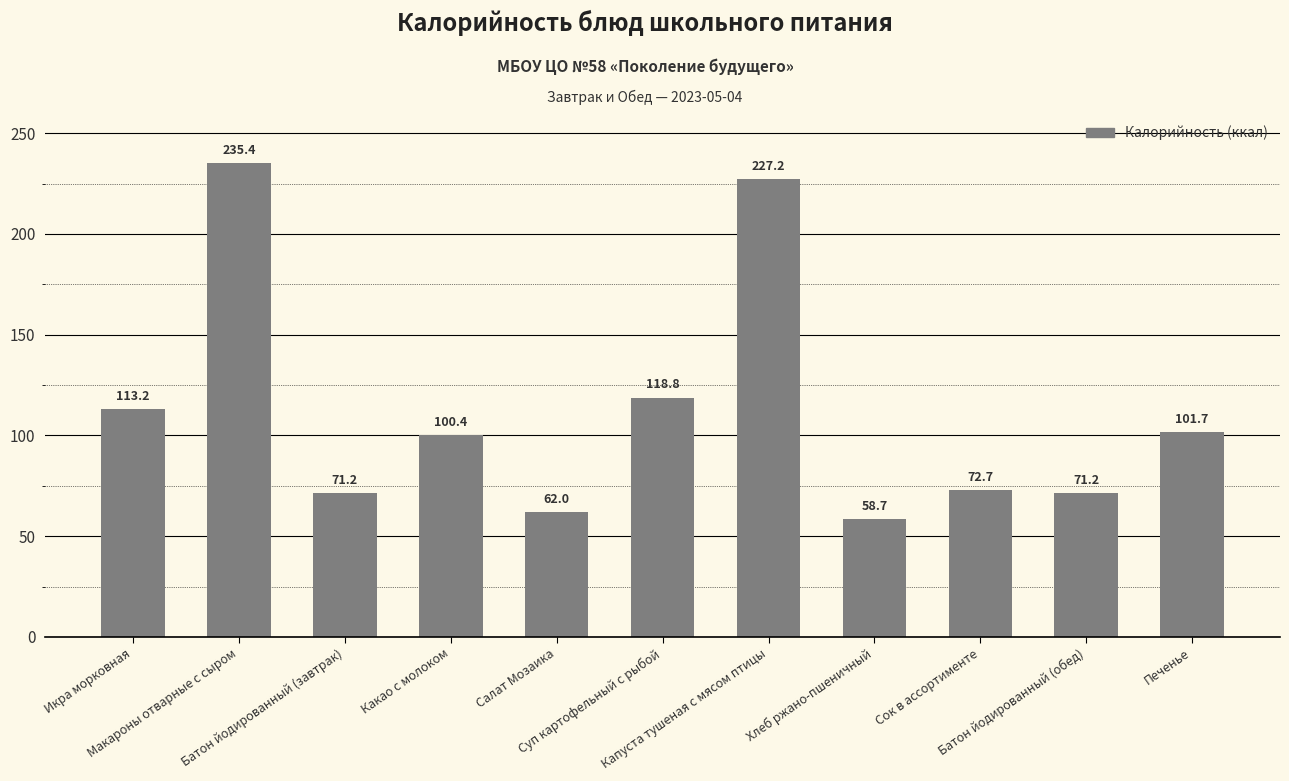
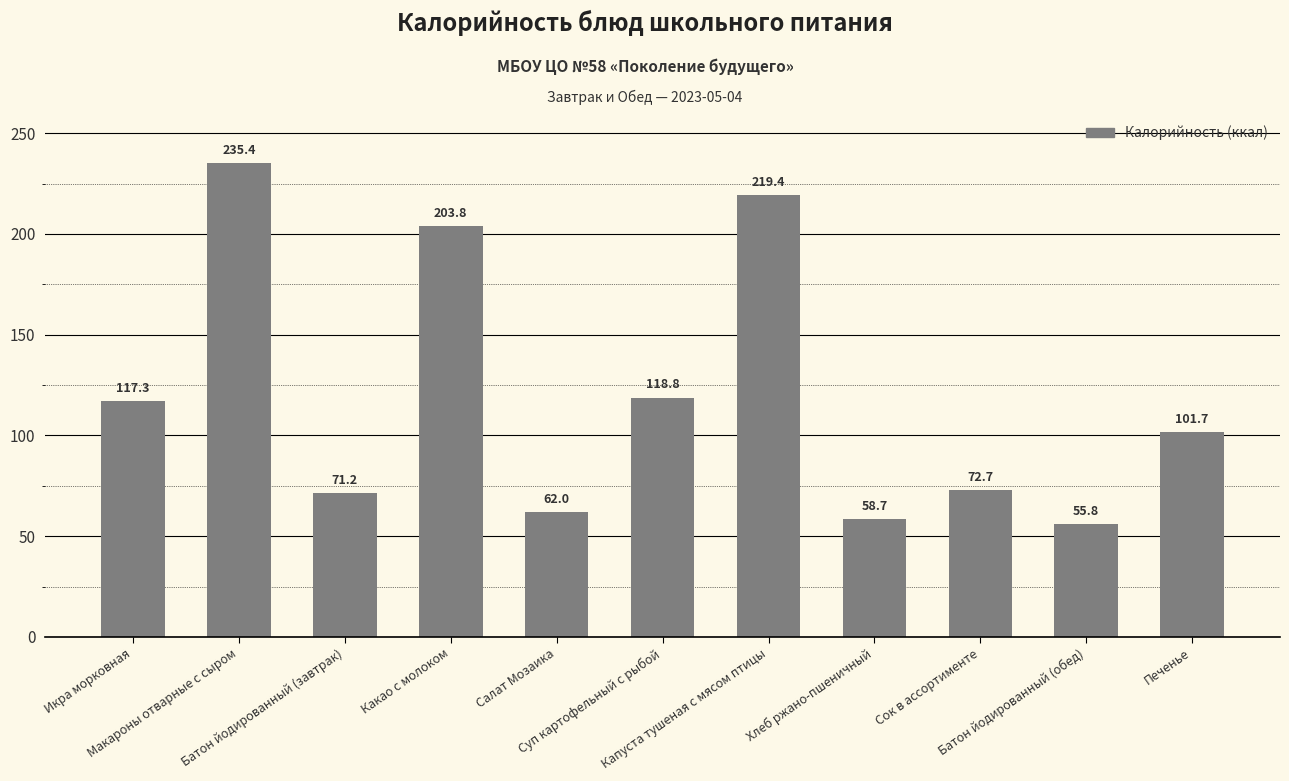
  {
-   "Икра морковная": 113.2,
+   "Икра морковная": 117.3,
    "Макароны отварные с сыром": 235.4,
    "Батон йодированный (завтрак)": 71.2,
-   "Какао с молоком": 100.4,
+   "Какао с молоком": 203.8,
    "Салат Мозаика": 62.0,
    "Суп картофельный с рыбой": 118.8,
-   "Капуста тушеная с мясом птицы": 227.2,
+   "Капуста тушеная с мясом птицы": 219.4,
    "Хлеб ржано-пшеничный": 58.7,
    "Сок в ассортименте": 72.7,
-   "Батон йодированный (обед)": 71.2,
+   "Батон йодированный (обед)": 55.8,
    "Печенье": 101.7
  }
